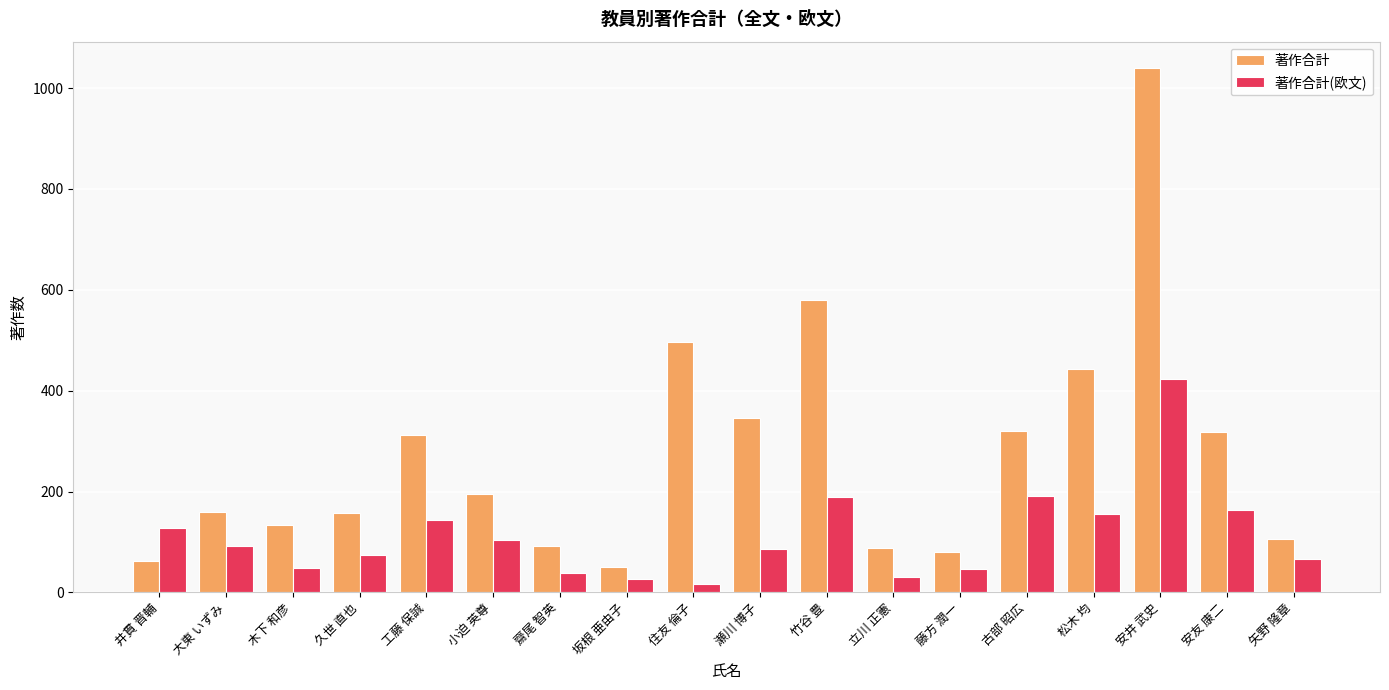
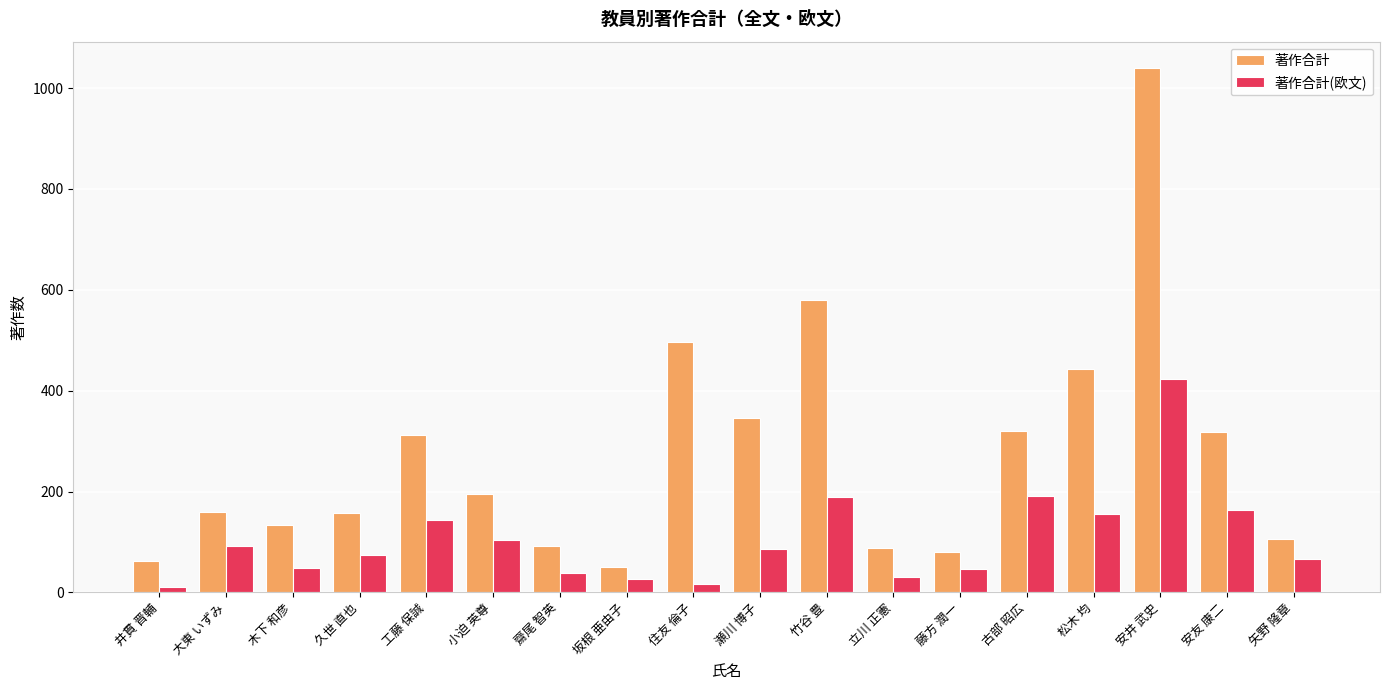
  {
    "著作合計": {
      "井貫 晋輔": 60,
      "大東 いずみ": 160,
      "木下 和彦": 130,
      "久世 直也": 160,
      "工藤 保誠": 310,
      "小迫 英尊": 200,
      "齋尾 智英": 90,
      "坂根 亜由子": 50,
      "住友 倫子": 500,
      "瀬川 博子": 350,
      "竹谷 豊": 580,
      "立川 正憲": 90,
      "藤方 潤一": 80,
      "古部 昭広": 320,
      "松木 均": 440,
      "安井 武史": 1040,
      "安友 康二": 320,
      "矢野 隆章": 110
    },
    "著作合計(欧文)": {
-     "井貫 晋輔": 130,
+     "井貫 晋輔": 10,
      "大東 いずみ": 90,
      "木下 和彦": 50,
      "久世 直也": 80,
      "工藤 保誠": 140,
      "小迫 英尊": 100,
      "齋尾 智英": 40,
      "坂根 亜由子": 30,
      "住友 倫子": 20,
      "瀬川 博子": 90,
      "竹谷 豊": 190,
      "立川 正憲": 30,
      "藤方 潤一": 50,
      "古部 昭広": 190,
      "松木 均": 160,
      "安井 武史": 420,
      "安友 康二": 160,
      "矢野 隆章": 70
    }
  }
